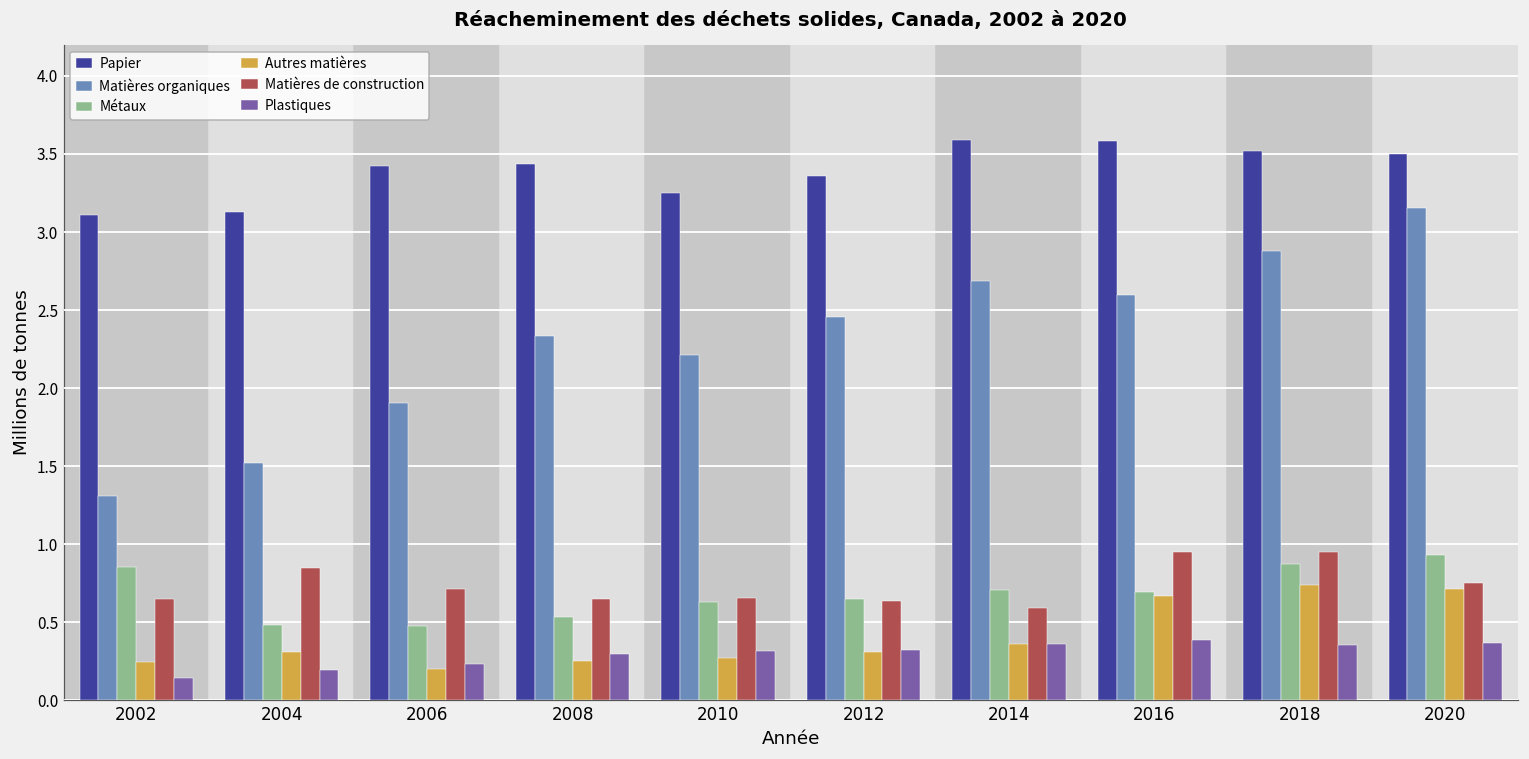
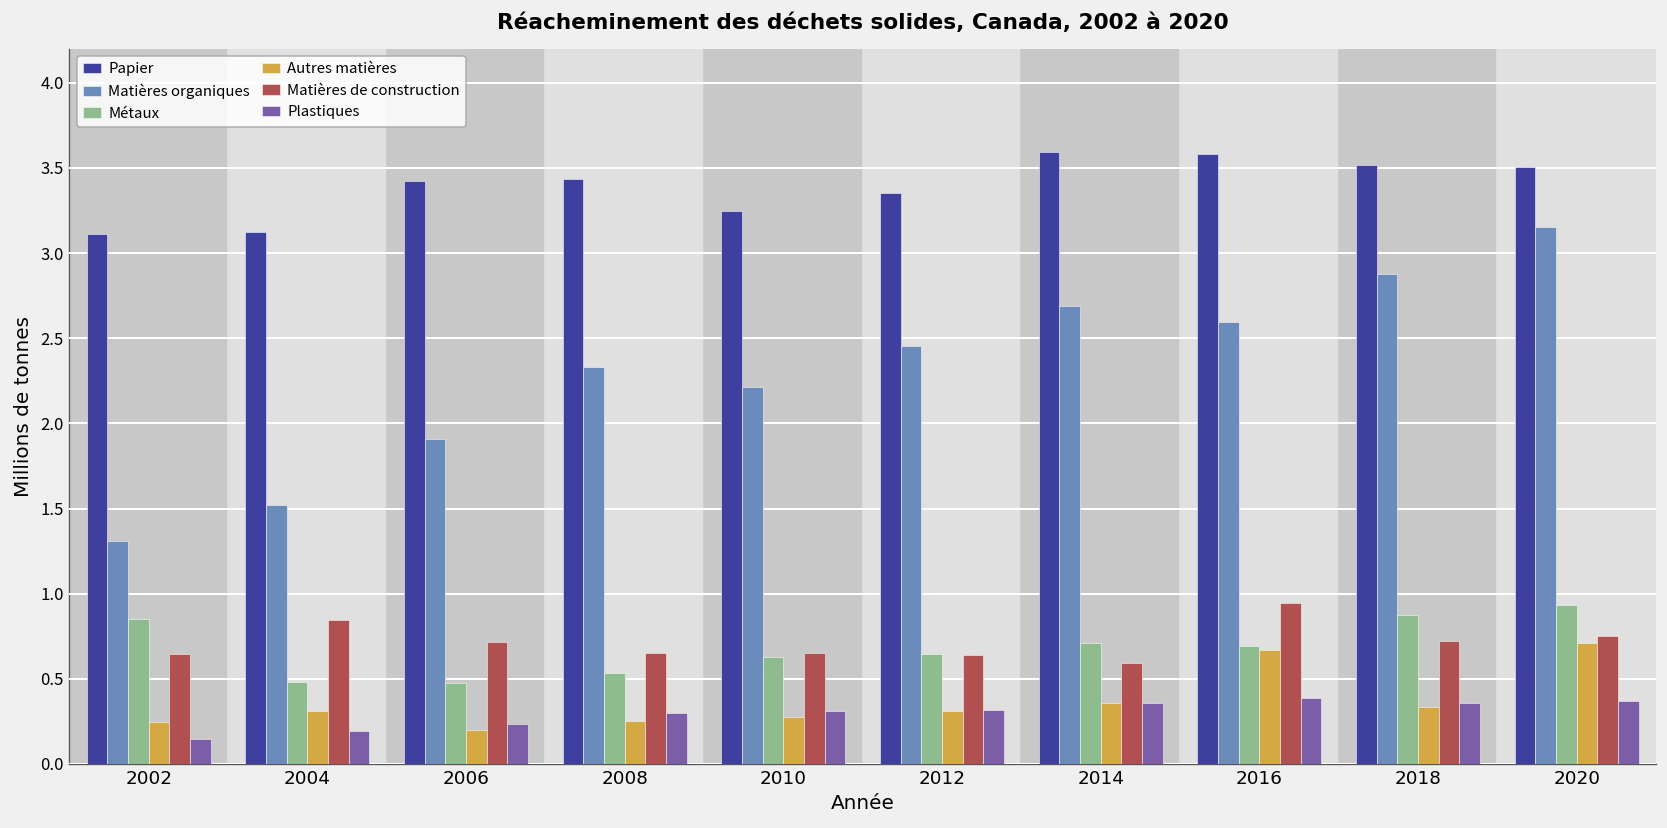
  {
    "Papier": {
      "2002": 3.11,
      "2004": 3.13,
      "2006": 3.42,
      "2008": 3.44,
      "2010": 3.25,
      "2012": 3.36,
      "2014": 3.59,
      "2016": 3.59,
      "2018": 3.52,
      "2020": 3.50
    },
    "Métaux": {
      "2002": 0.85,
      "2004": 0.48,
      "2006": 0.48,
      "2008": 0.54,
      "2010": 0.63,
      "2012": 0.65,
      "2014": 0.71,
      "2016": 0.69,
      "2018": 0.87,
      "2020": 0.93
    },
    "Autres matières": {
      "2002": 0.25,
      "2004": 0.31,
      "2006": 0.20,
      "2008": 0.25,
      "2010": 0.27,
      "2012": 0.31,
      "2014": 0.36,
      "2016": 0.67,
-     "2018": 0.74,
+     "2018": 0.33,
      "2020": 0.71
    },
    "Matières de construction": {
      "2002": 0.65,
      "2004": 0.85,
      "2006": 0.72,
      "2008": 0.65,
      "2010": 0.65,
      "2012": 0.64,
      "2014": 0.59,
      "2016": 0.95,
-     "2018": 0.95,
+     "2018": 0.72,
      "2020": 0.75
    }
  }
